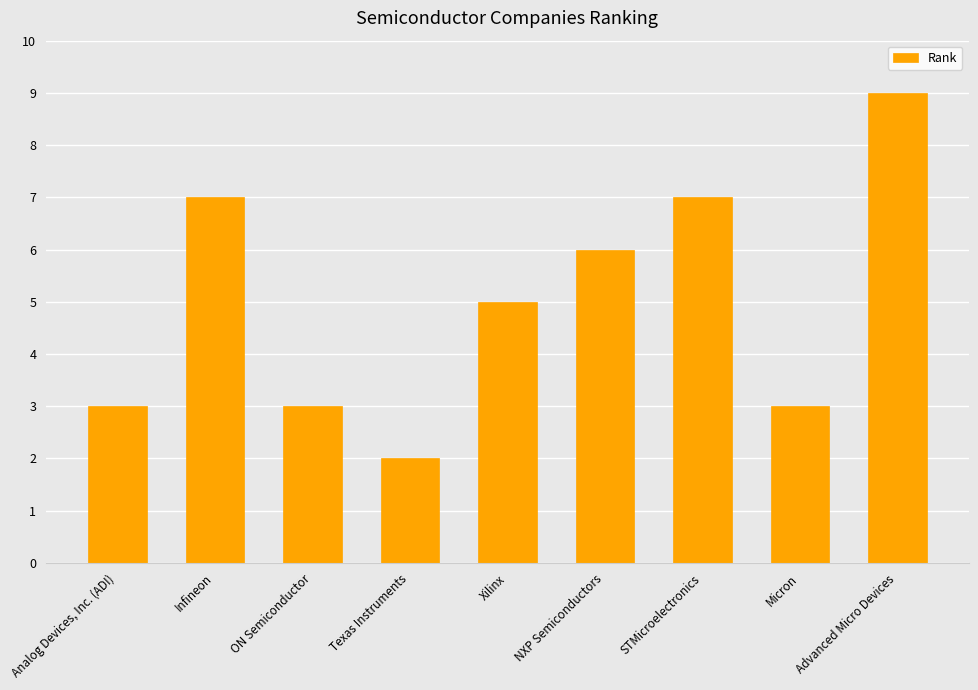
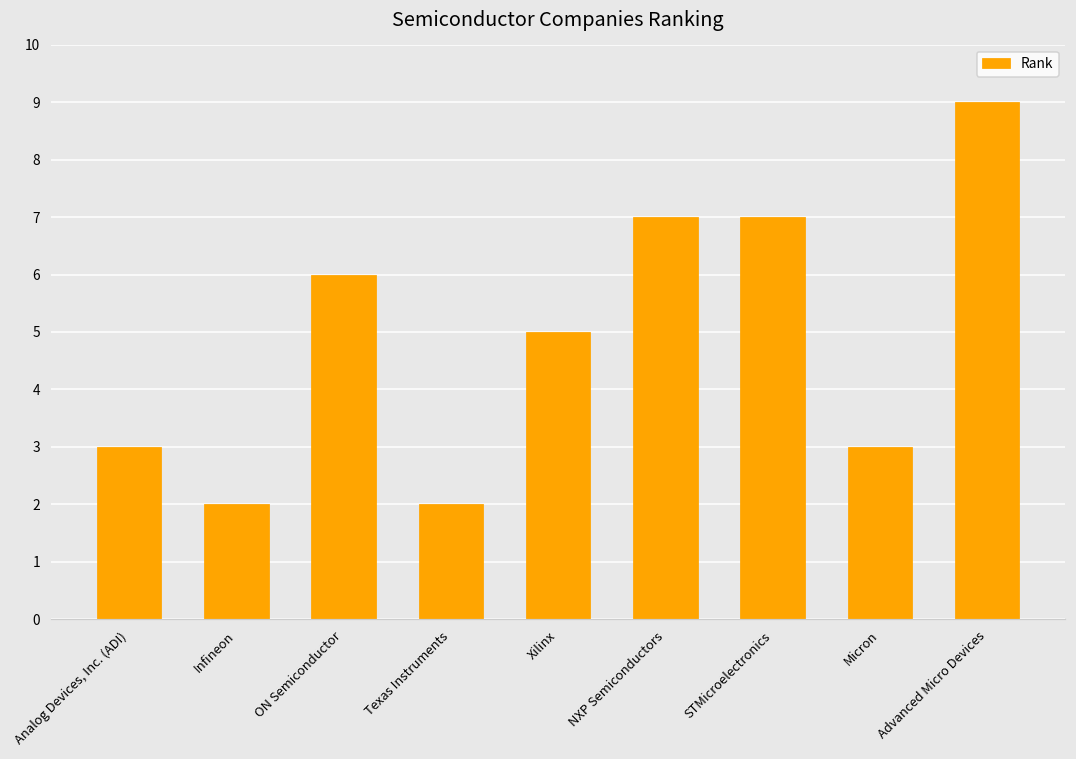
  {
    "Analog Devices, Inc. (ADI)": 3,
-   "Infineon": 7,
-   "ON Semiconductor": 3,
+   "Infineon": 2,
+   "ON Semiconductor": 6,
    "Texas Instruments": 2,
    "Xilinx": 5,
-   "NXP Semiconductors": 6,
+   "NXP Semiconductors": 7,
    "STMicroelectronics": 7,
    "Micron": 3,
    "Advanced Micro Devices": 9
  }
